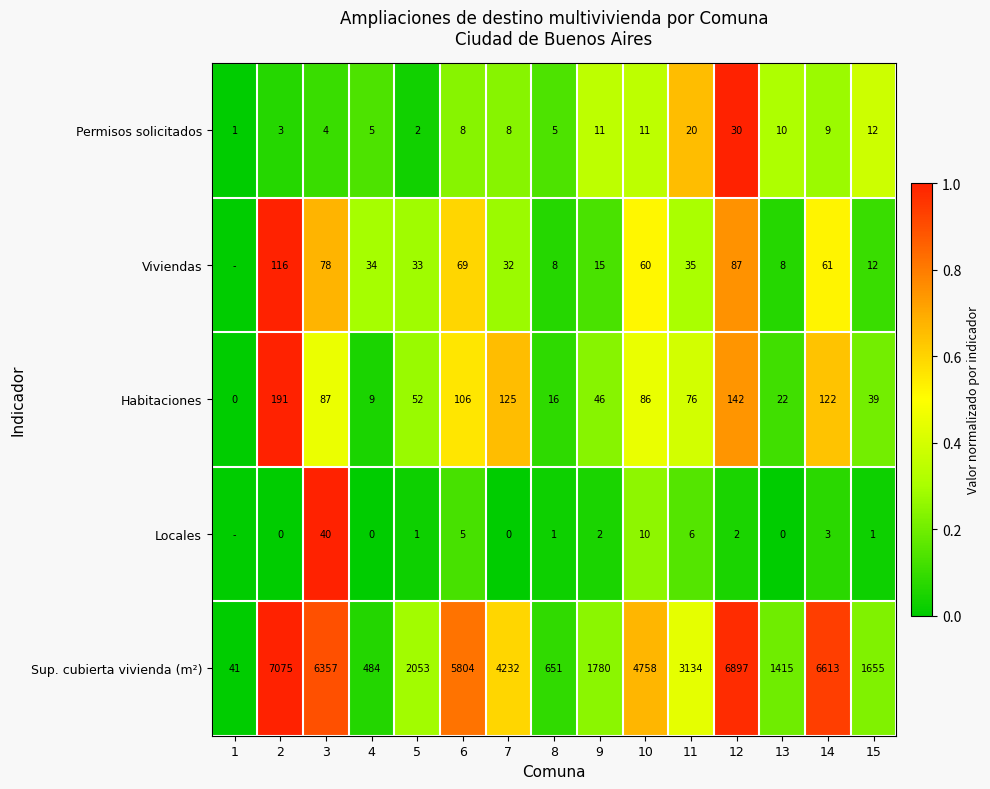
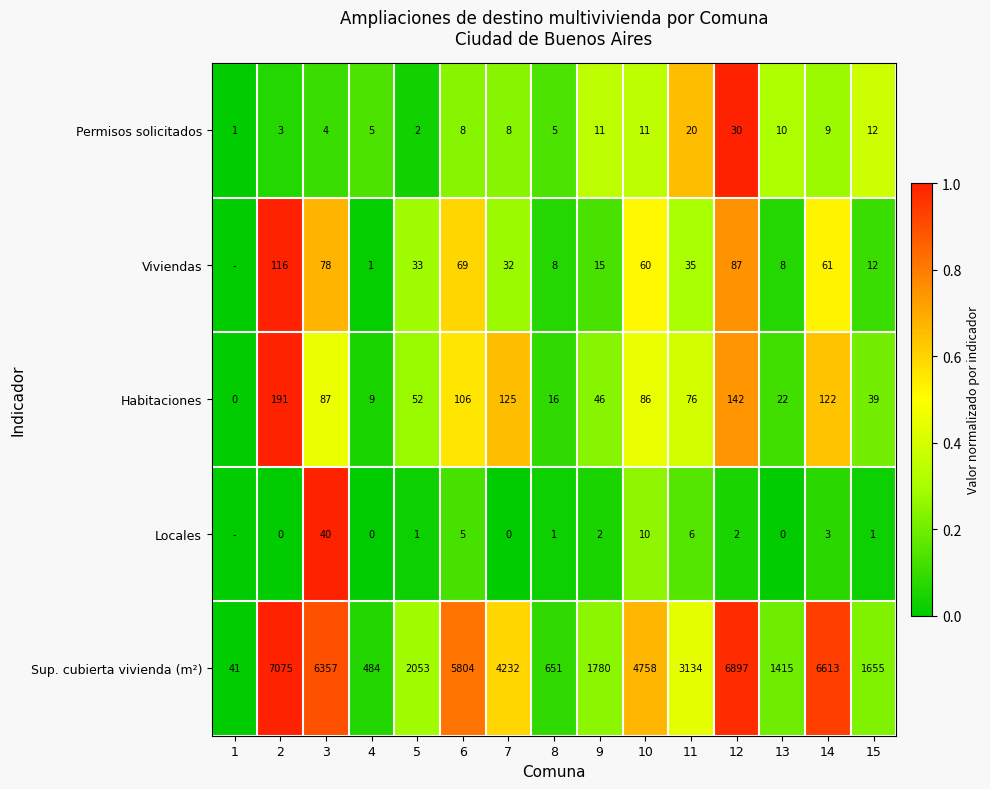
  {
    "Permisos solicitados": {
      "1": 1,
      "2": 3,
      "3": 4,
      "4": 5,
      "5": 2,
      "6": 8,
      "7": 8,
      "8": 5,
      "9": 11,
      "10": 11,
      "11": 20,
      "12": 30,
      "13": 10,
      "14": 9,
      "15": 12
    },
    "Viviendas": {
      "2": 116,
      "3": 78,
-     "4": 34,
+     "4": 1,
      "5": 33,
      "6": 69,
      "7": 32,
      "8": 8,
      "9": 15,
      "10": 60,
      "11": 35,
      "12": 87,
      "13": 8,
      "14": 61,
      "15": 12
    },
    "Habitaciones": {
      "1": 0,
      "2": 191,
      "3": 87,
      "4": 9,
      "5": 52,
      "6": 106,
      "7": 125,
      "8": 16,
      "9": 46,
      "10": 86,
      "11": 76,
      "12": 142,
      "13": 22,
      "14": 122,
      "15": 39
    },
    "Locales": {
      "2": 0,
      "3": 40,
      "4": 0,
      "5": 1,
      "6": 5,
      "7": 0,
      "8": 1,
      "9": 2,
      "10": 10,
      "11": 6,
      "12": 2,
      "13": 0,
      "14": 3,
      "15": 1
    },
    "Sup. cubierta vivienda (m²)": {
      "1": 41,
      "2": 7075,
      "3": 6357,
      "4": 484,
      "5": 2053,
      "6": 5804,
      "7": 4232,
      "8": 651,
      "9": 1780,
      "10": 4758,
      "11": 3134,
      "12": 6897,
      "13": 1415,
      "14": 6613,
      "15": 1655
    }
  }
